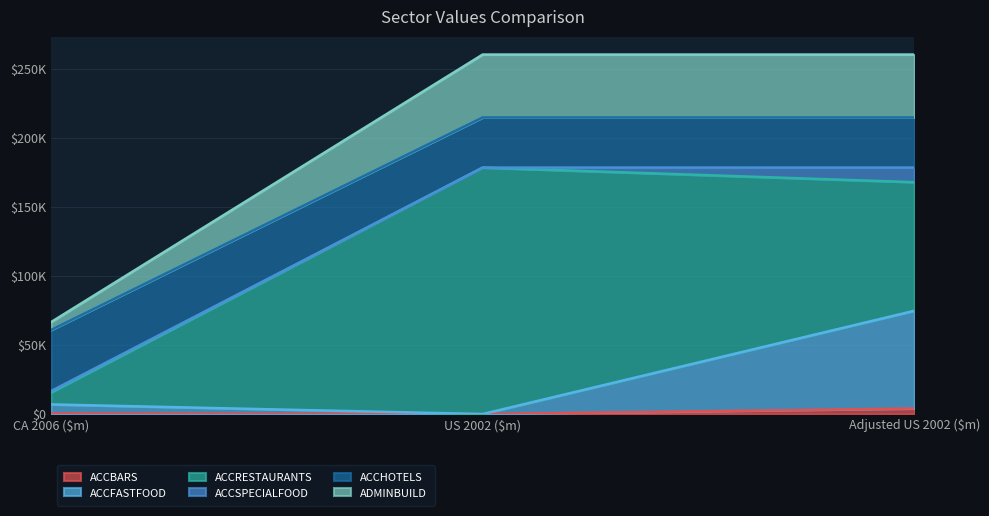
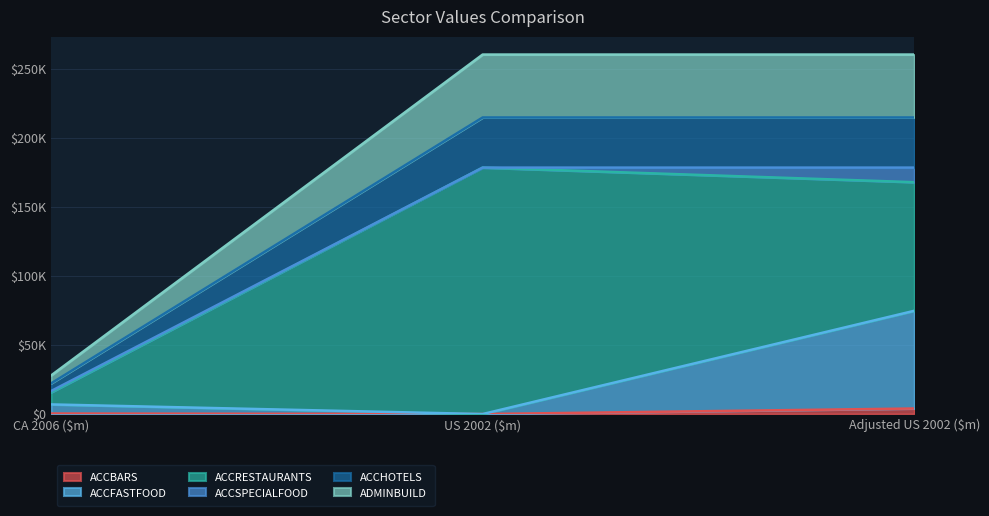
  {
    "ACCBARS": {
      "CA 2006 ($m)": "$0",
      "Adjusted US 2002 ($m)": "$4000"
    },
    "ACCRESTAURANTS": {
      "Adjusted US 2002 ($m)": "$93000"
    },
    "ACCHOTELS": {
-     "CA 2006 ($m)": "$44000",
+     "CA 2006 ($m)": "$6000",
      "US 2002 ($m)": "$36000",
      "Adjusted US 2002 ($m)": "$36000"
    },
    "ADMINBUILD": {
      "CA 2006 ($m)": "$6000",
      "US 2002 ($m)": "$46000",
      "Adjusted US 2002 ($m)": "$46000"
    }
  }
